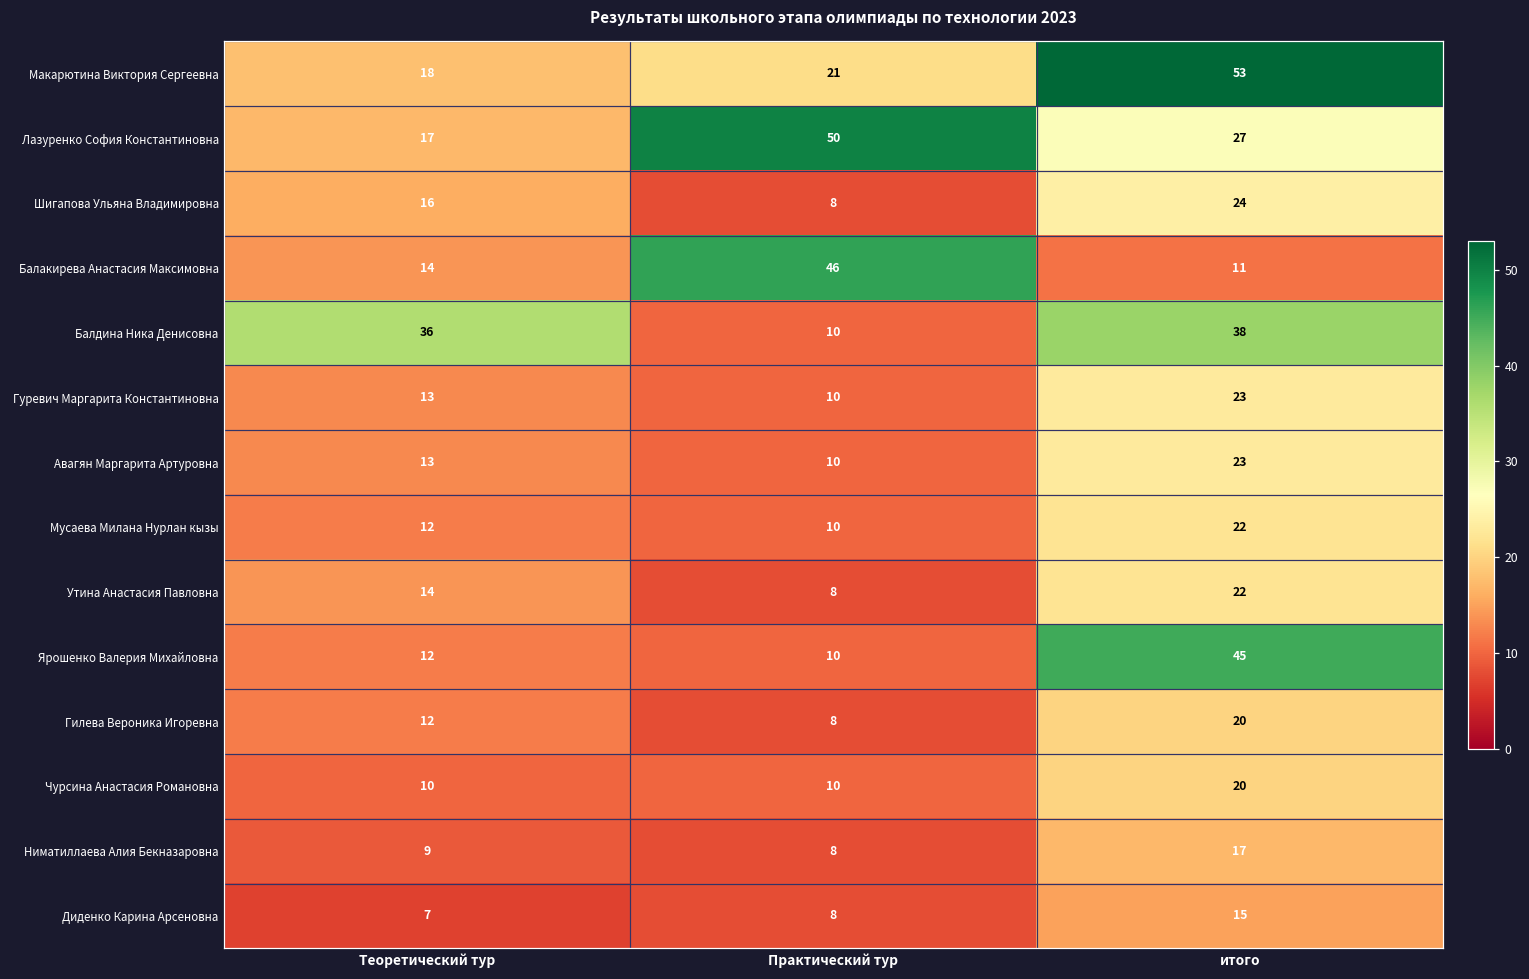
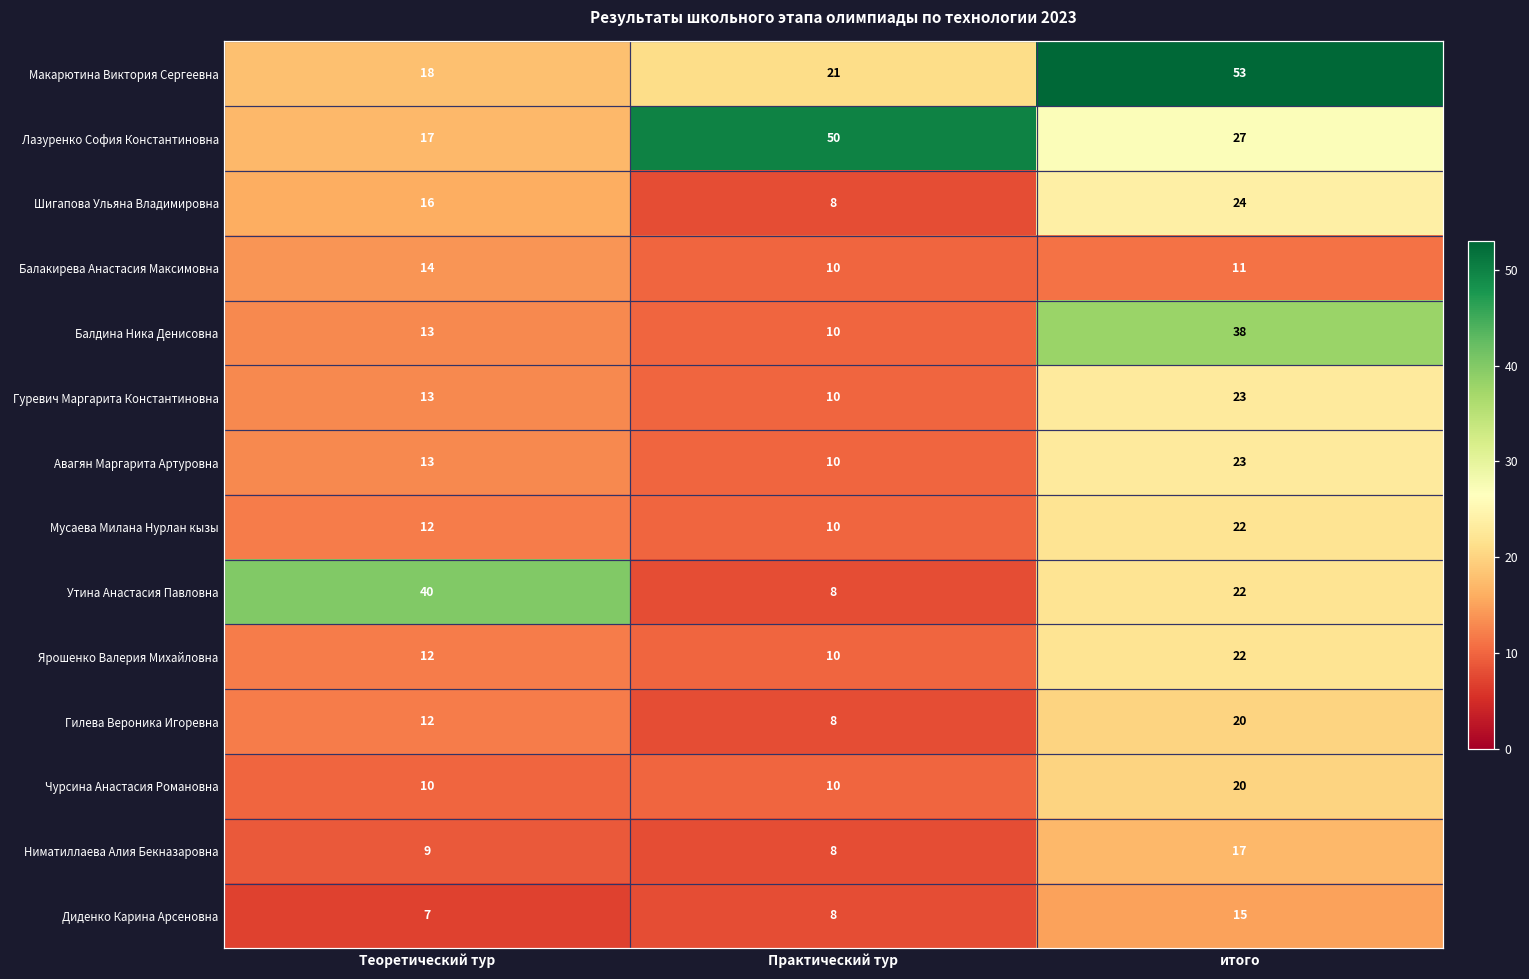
  {
    "Макарютина Виктория Сергеевна": {
      "Теоретический тур": 18,
      "Практический тур": 21,
      "итого": 53
    },
    "Лазуренко София Константиновна": {
      "Теоретический тур": 17,
      "Практический тур": 50,
      "итого": 27
    },
    "Шигапова Ульяна Владимировна": {
      "Теоретический тур": 16,
      "Практический тур": 8,
      "итого": 24
    },
    "Балакирева Анастасия Максимовна": {
      "Теоретический тур": 14,
-     "Практический тур": 46,
+     "Практический тур": 10,
      "итого": 11
    },
    "Балдина Ника Денисовна": {
-     "Теоретический тур": 36,
+     "Теоретический тур": 13,
      "Практический тур": 10,
      "итого": 38
    },
    "Гуревич Маргарита Константиновна": {
      "Теоретический тур": 13,
      "Практический тур": 10,
      "итого": 23
    },
    "Авагян Маргарита Артуровна": {
      "Теоретический тур": 13,
      "Практический тур": 10,
      "итого": 23
    },
    "Мусаева Милана Нурлан кызы": {
      "Теоретический тур": 12,
      "Практический тур": 10,
      "итого": 22
    },
    "Утина Анастасия Павловна": {
-     "Теоретический тур": 14,
+     "Теоретический тур": 40,
      "Практический тур": 8,
      "итого": 22
    },
    "Ярошенко Валерия Михайловна": {
      "Теоретический тур": 12,
      "Практический тур": 10,
-     "итого": 45
+     "итого": 22
    },
    "Гилева Вероника Игоревна": {
      "Теоретический тур": 12,
      "Практический тур": 8,
      "итого": 20
    },
    "Чурсина Анастасия Романовна": {
      "Теоретический тур": 10,
      "Практический тур": 10,
      "итого": 20
    },
    "Ниматиллаева Алия Бекназаровна": {
      "Теоретический тур": 9,
      "Практический тур": 8,
      "итого": 17
    },
    "Диденко Карина Арсеновна": {
      "Теоретический тур": 7,
      "Практический тур": 8,
      "итого": 15
    }
  }
